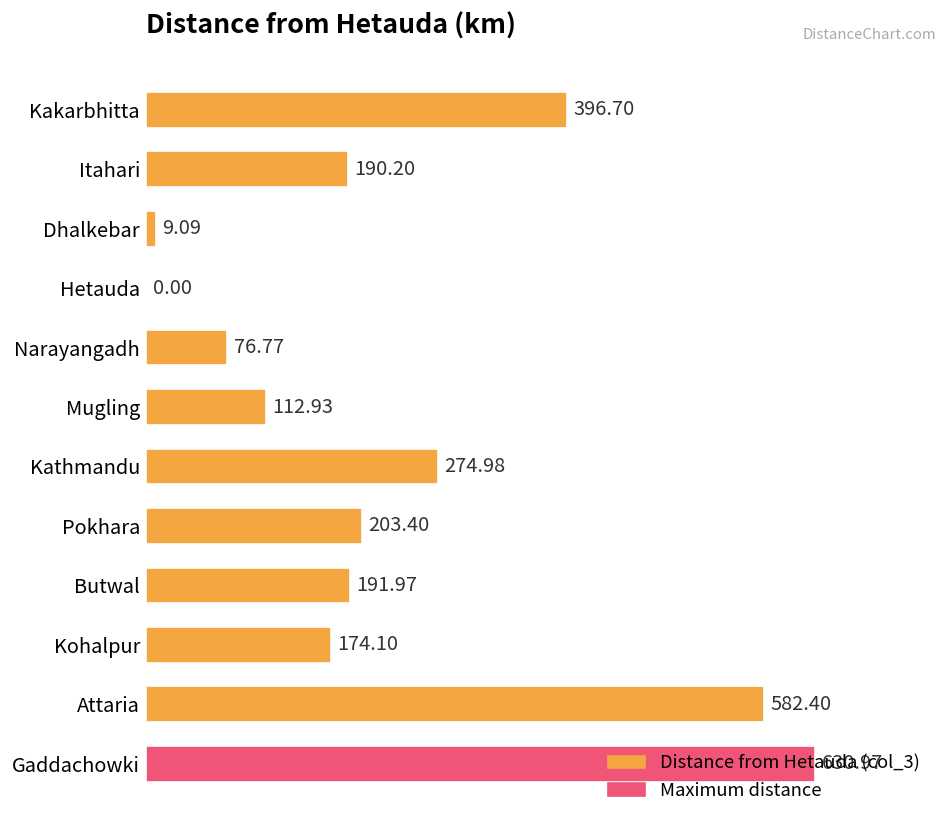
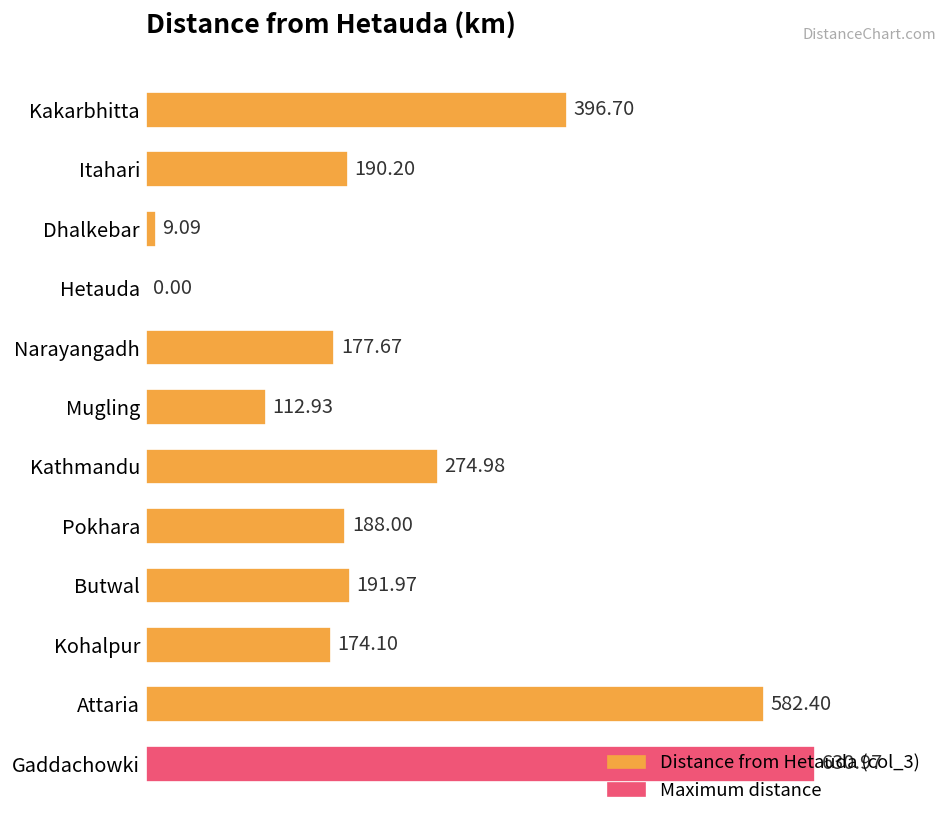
  {
    "Kakarbhitta": 396.70,
    "Itahari": 190.20,
    "Dhalkebar": 9.09,
    "Hetauda": 0.00,
-   "Narayangadh": 76.77,
+   "Narayangadh": 177.67,
    "Mugling": 112.93,
    "Kathmandu": 274.98,
-   "Pokhara": 203.40,
+   "Pokhara": 188.00,
    "Butwal": 191.97,
    "Kohalpur": 174.10,
    "Attaria": 582.40,
    "Gaddachowki": 630.97
  }
